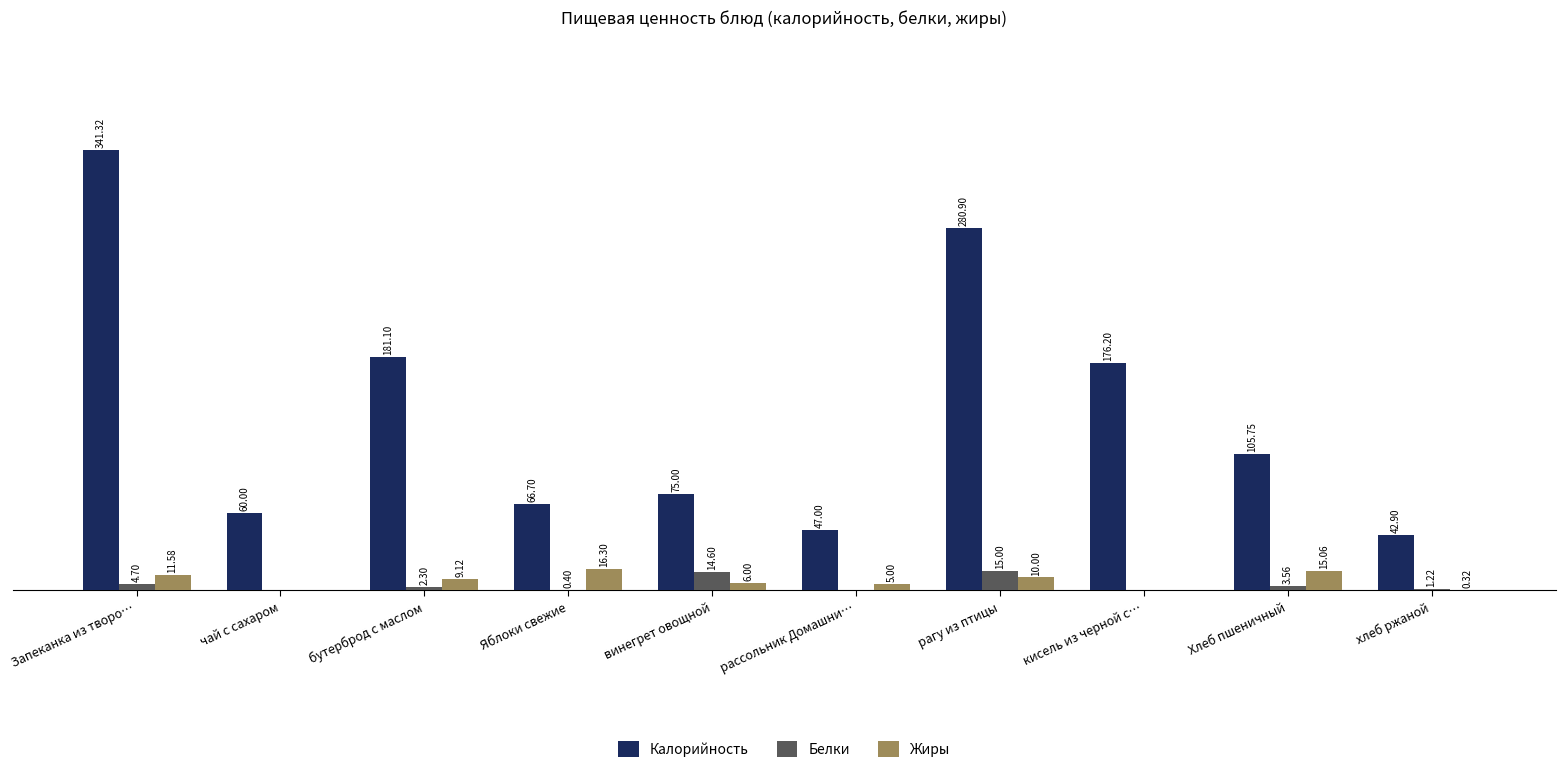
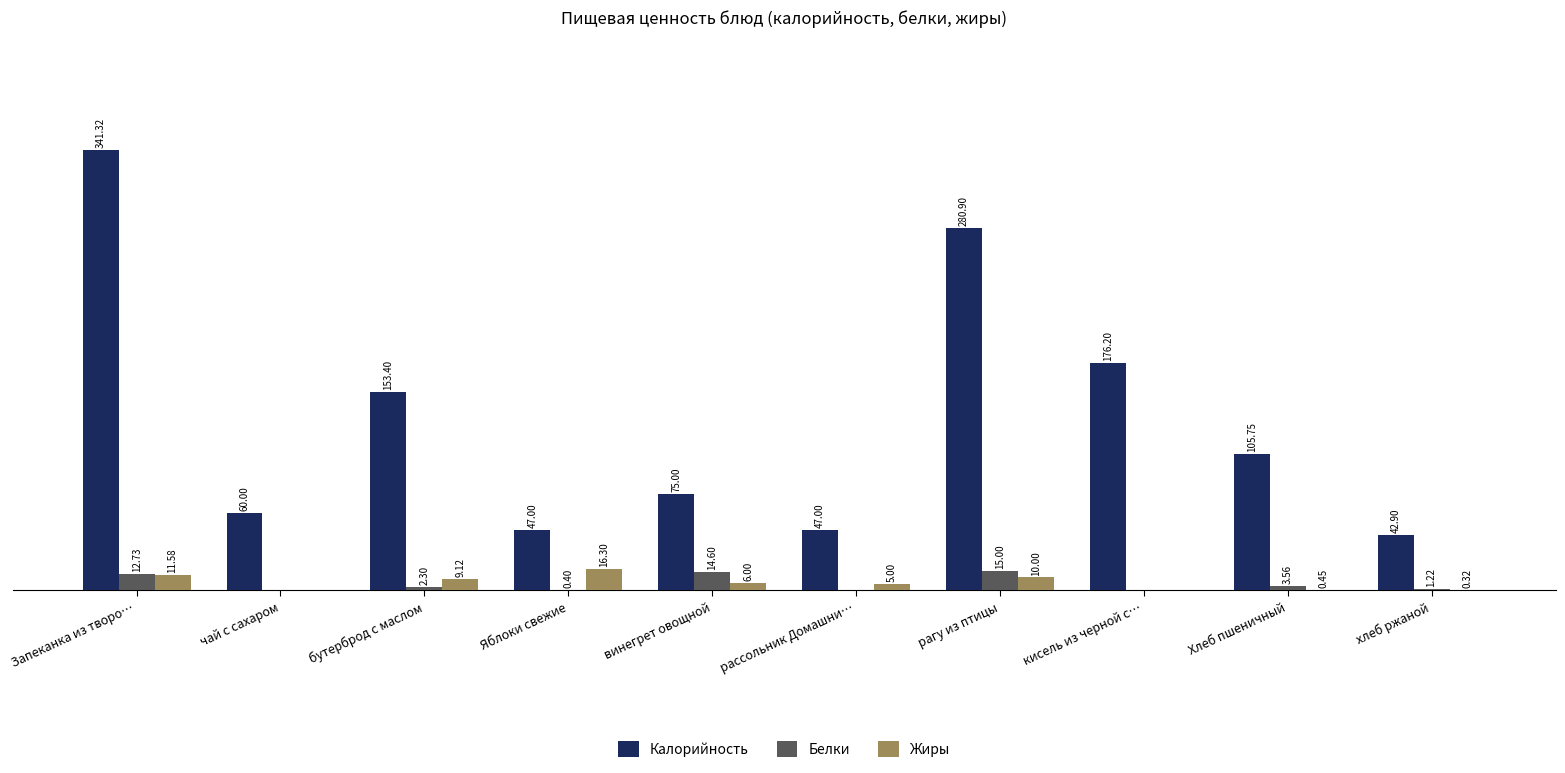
  {
    "Калорийность": {
      "Запеканка из творо…": 341.32,
      "чай с сахаром": 60.00,
-     "бутерброд с маслом": 181.10,
-     "Яблоки свежие": 66.70,
+     "бутерброд с маслом": 153.40,
+     "Яблоки свежие": 47.00,
      "винегрет овощной": 75.00,
      "рассольник Домашни…": 47.00,
      "рагу из птицы": 280.90,
      "кисель из черной с…": 176.20,
      "Хлеб пшеничный": 105.75,
      "хлеб ржаной": 42.90
    },
    "Белки": {
-     "Запеканка из творо…": 4.70,
+     "Запеканка из творо…": 12.73,
      "бутерброд с маслом": 2.30,
      "Яблоки свежие": 0.40,
      "винегрет овощной": 14.60,
      "рагу из птицы": 15.00,
      "Хлеб пшеничный": 3.56,
      "хлеб ржаной": 1.22
    },
    "Жиры": {
      "Запеканка из творо…": 11.58,
      "бутерброд с маслом": 9.12,
      "Яблоки свежие": 16.30,
      "винегрет овощной": 6.00,
      "рассольник Домашни…": 5.00,
      "рагу из птицы": 10.00,
-     "Хлеб пшеничный": 15.06,
+     "Хлеб пшеничный": 0.45,
      "хлеб ржаной": 0.32
    }
  }
